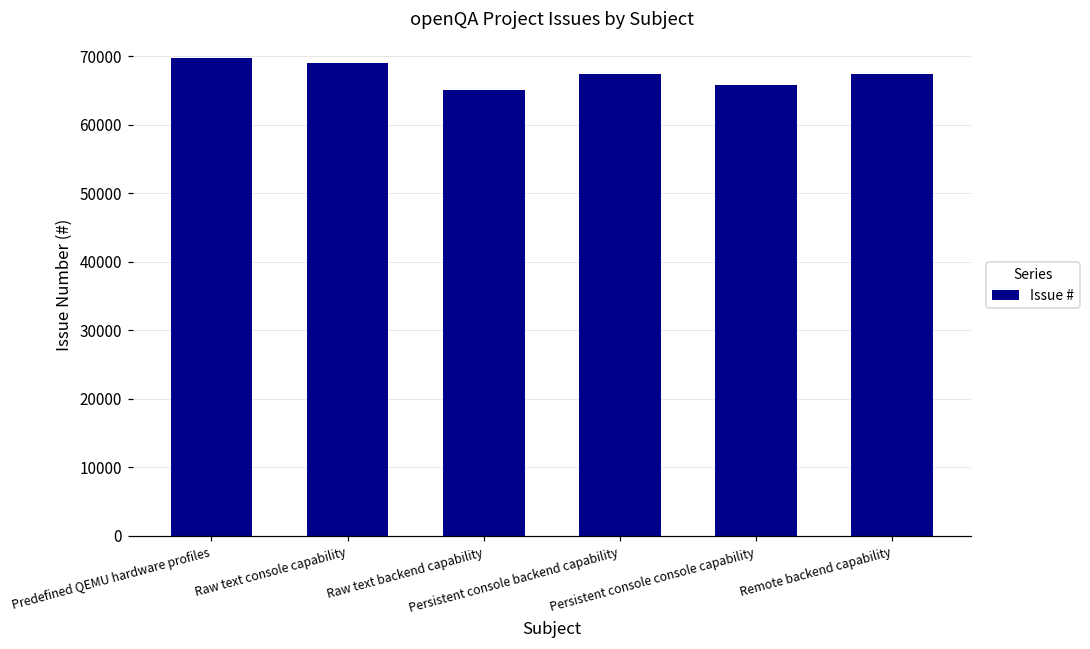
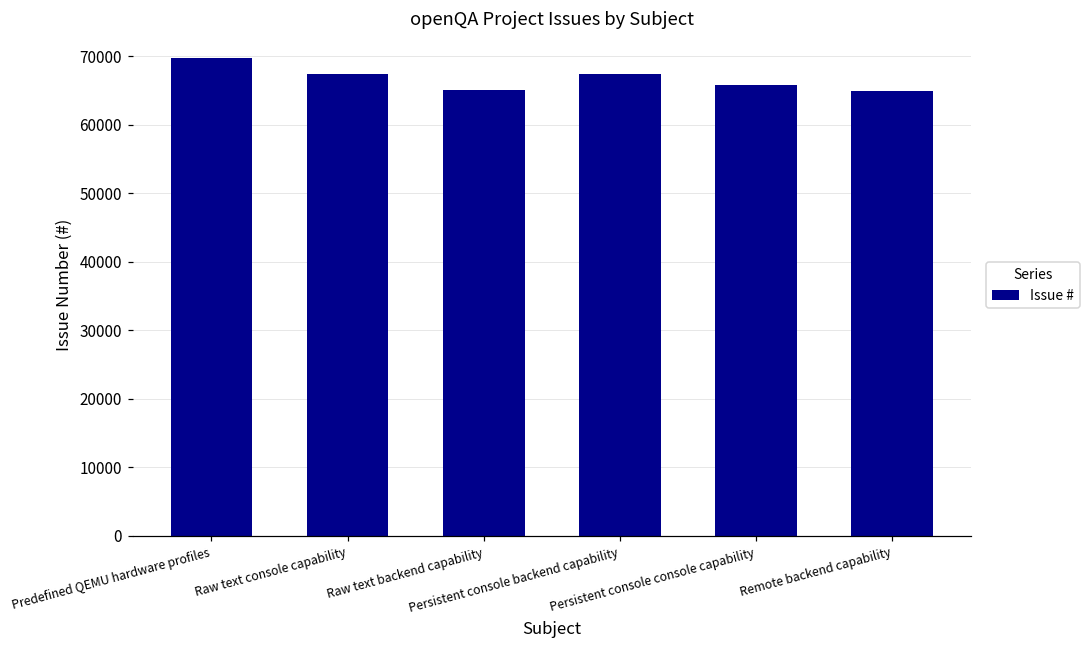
  {
    "Predefined QEMU hardware profiles": 70000,
-   "Raw text console capability": 69000,
+   "Raw text console capability": 67000,
    "Raw text backend capability": 65000,
    "Persistent console backend capability": 67000,
    "Persistent console console capability": 66000,
-   "Remote backend capability": 67000
+   "Remote backend capability": 65000
  }
